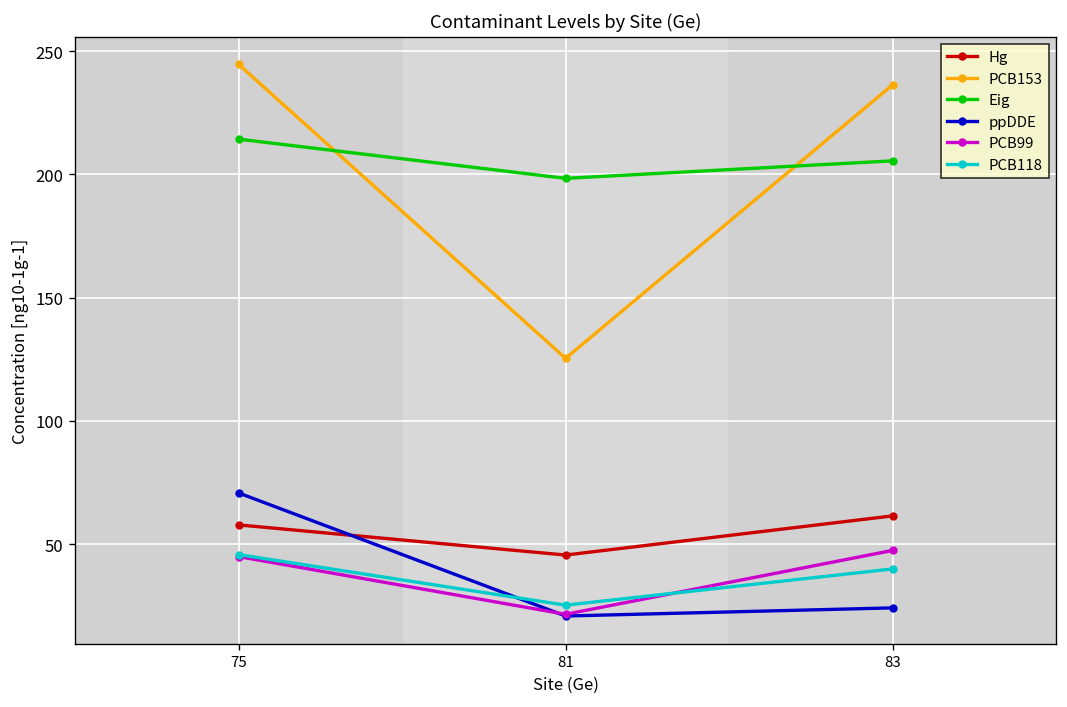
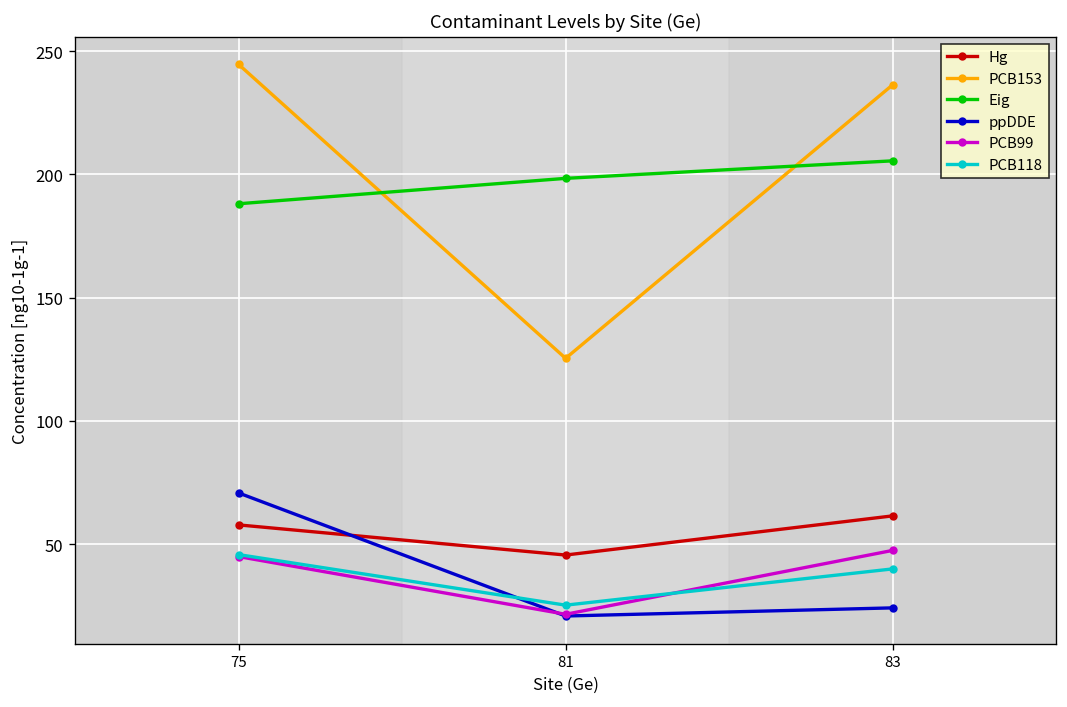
  {
    "Hg": {
      "75": 58,
      "81": 46,
      "83": 62
    },
    "PCB153": {
      "75": 245,
      "81": 125,
      "83": 236
    },
    "Eig": {
-     "75": 214,
+     "75": 188,
      "81": 198,
      "83": 206
    },
    "ppDDE": {
      "75": 71,
      "83": 24
    },
    "PCB99": {
      "83": 48
    },
    "PCB118": {
      "81": 25,
      "83": 40
    }
  }
